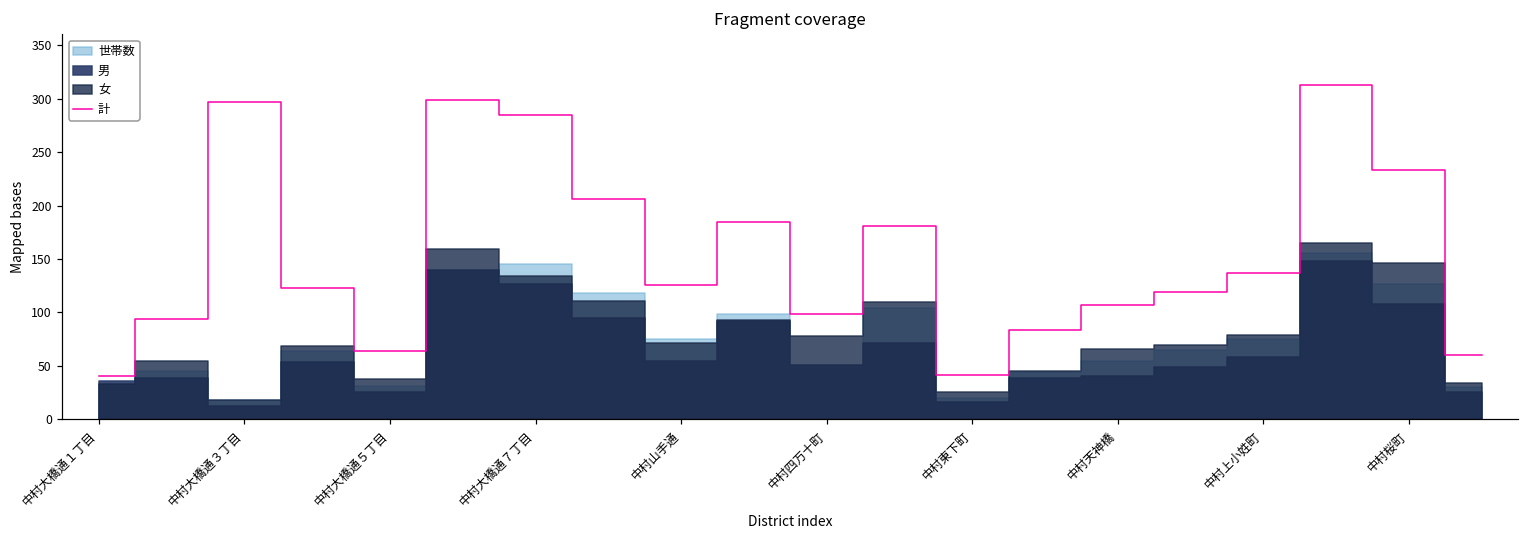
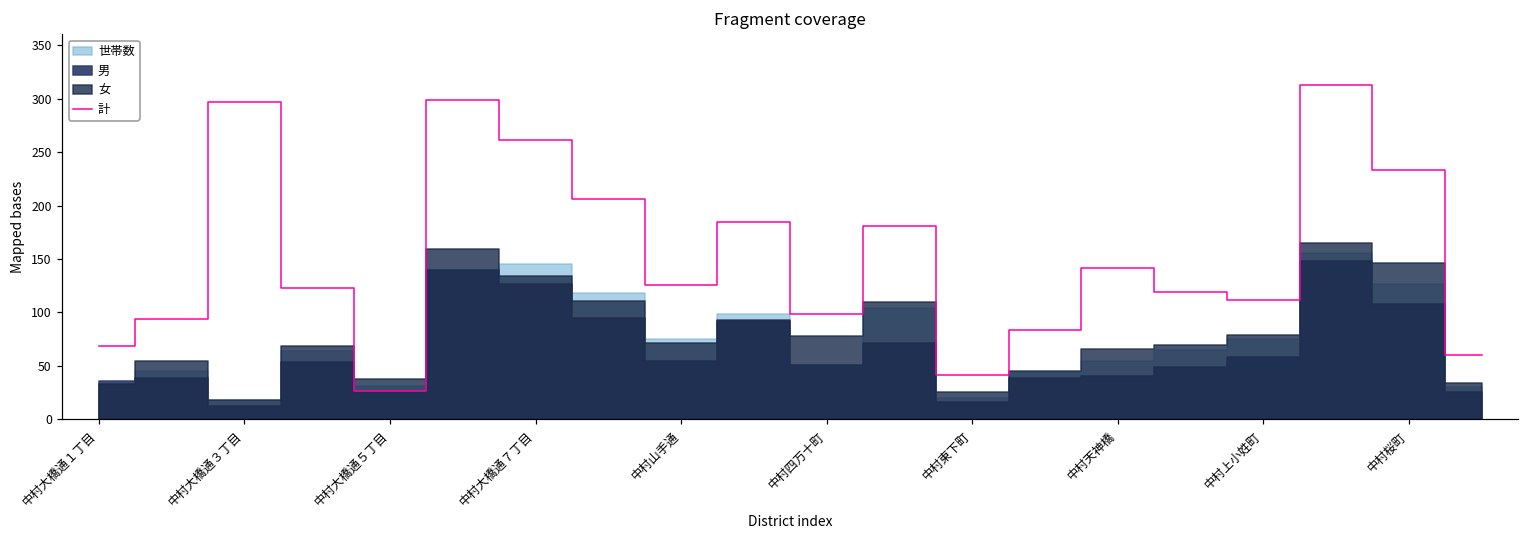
  {
    "計": {
-     "中村大橋通１丁目": 40,
+     "中村大橋通１丁目": 70,
      "中村大橋通３丁目": 300,
-     "中村大橋通５丁目": 60,
-     "中村大橋通７丁目": 290,
+     "中村大橋通５丁目": 30,
+     "中村大橋通７丁目": 260,
      "中村山手通": 130,
      "中村四万十町": 100,
      "中村東下町": 40,
-     "中村天神橋": 110,
-     "中村上小姓町": 140,
+     "中村天神橋": 140,
+     "中村上小姓町": 110,
      "中村桜町": 230
    }
  }
